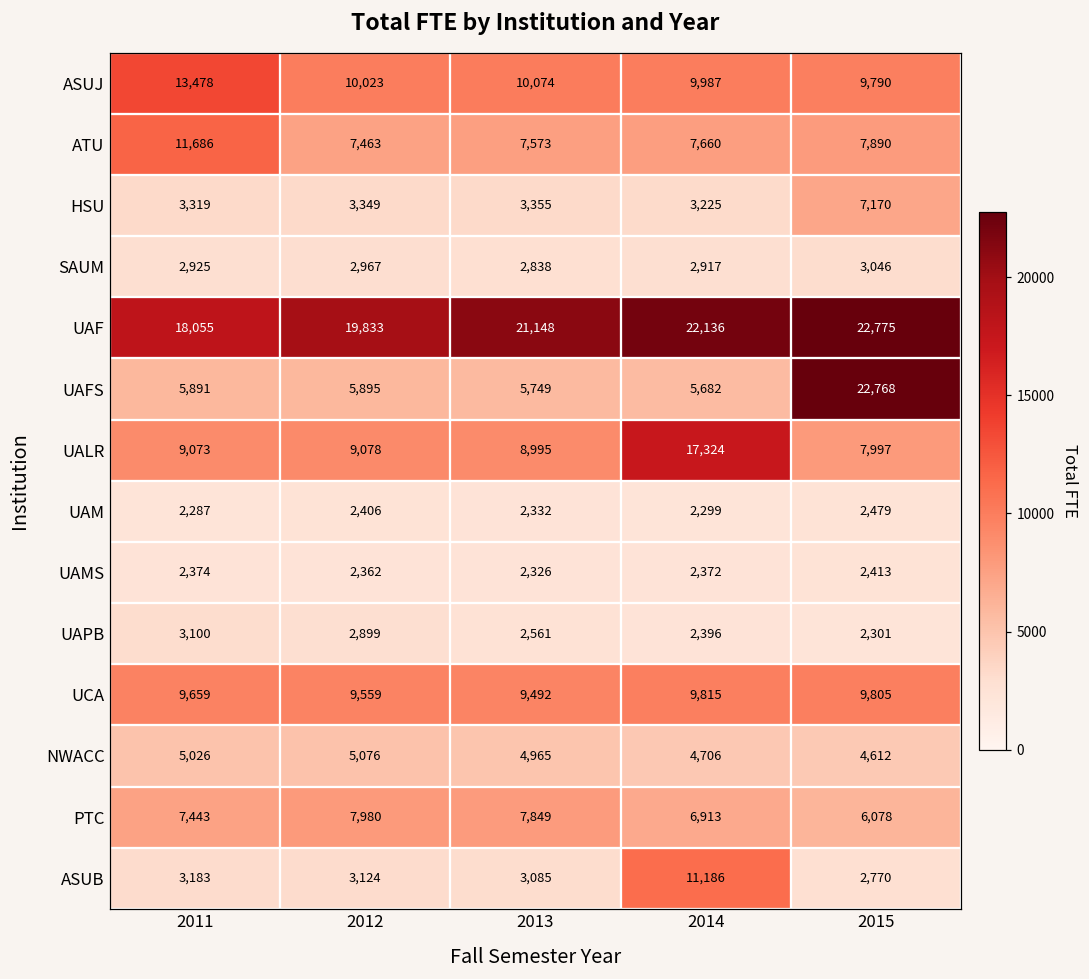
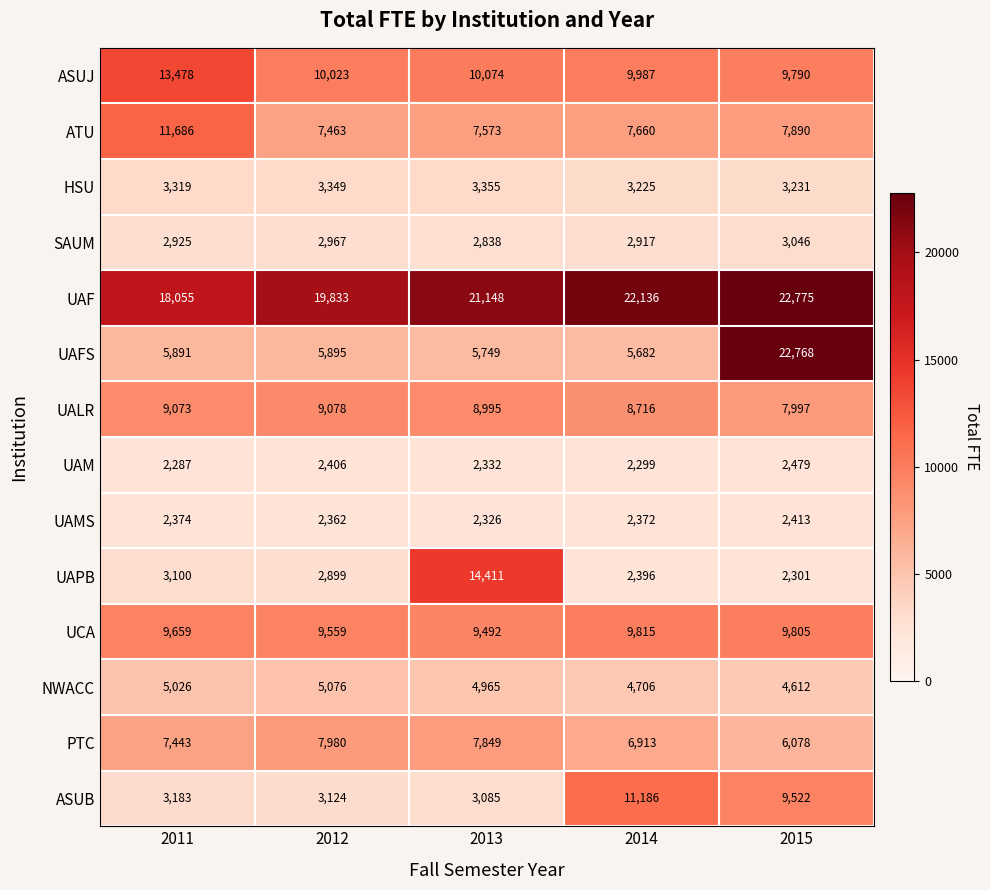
  {
    "ASUJ": {
      "2011": "13,478",
      "2012": "10,023",
      "2013": "10,074",
      "2014": "9,987",
      "2015": "9,790"
    },
    "ATU": {
      "2011": "11,686",
      "2012": "7,463",
      "2013": "7,573",
      "2014": "7,660",
      "2015": "7,890"
    },
    "HSU": {
      "2011": "3,319",
      "2012": "3,349",
      "2013": "3,355",
      "2014": "3,225",
-     "2015": "7,170"
+     "2015": "3,231"
    },
    "SAUM": {
      "2011": "2,925",
      "2012": "2,967",
      "2013": "2,838",
      "2014": "2,917",
      "2015": "3,046"
    },
    "UAF": {
      "2011": "18,055",
      "2012": "19,833",
      "2013": "21,148",
      "2014": "22,136",
      "2015": "22,775"
    },
    "UAFS": {
      "2011": "5,891",
      "2012": "5,895",
      "2013": "5,749",
      "2014": "5,682",
      "2015": "22,768"
    },
    "UALR": {
      "2011": "9,073",
      "2012": "9,078",
      "2013": "8,995",
-     "2014": "17,324",
+     "2014": "8,716",
      "2015": "7,997"
    },
    "UAM": {
      "2011": "2,287",
      "2012": "2,406",
      "2013": "2,332",
      "2014": "2,299",
      "2015": "2,479"
    },
    "UAMS": {
      "2011": "2,374",
      "2012": "2,362",
      "2013": "2,326",
      "2014": "2,372",
      "2015": "2,413"
    },
    "UAPB": {
      "2011": "3,100",
      "2012": "2,899",
-     "2013": "2,561",
+     "2013": "14,411",
      "2014": "2,396",
      "2015": "2,301"
    },
    "UCA": {
      "2011": "9,659",
      "2012": "9,559",
      "2013": "9,492",
      "2014": "9,815",
      "2015": "9,805"
    },
    "NWACC": {
      "2011": "5,026",
      "2012": "5,076",
      "2013": "4,965",
      "2014": "4,706",
      "2015": "4,612"
    },
    "PTC": {
      "2011": "7,443",
      "2012": "7,980",
      "2013": "7,849",
      "2014": "6,913",
      "2015": "6,078"
    },
    "ASUB": {
      "2011": "3,183",
      "2012": "3,124",
      "2013": "3,085",
      "2014": "11,186",
-     "2015": "2,770"
+     "2015": "9,522"
    }
  }
